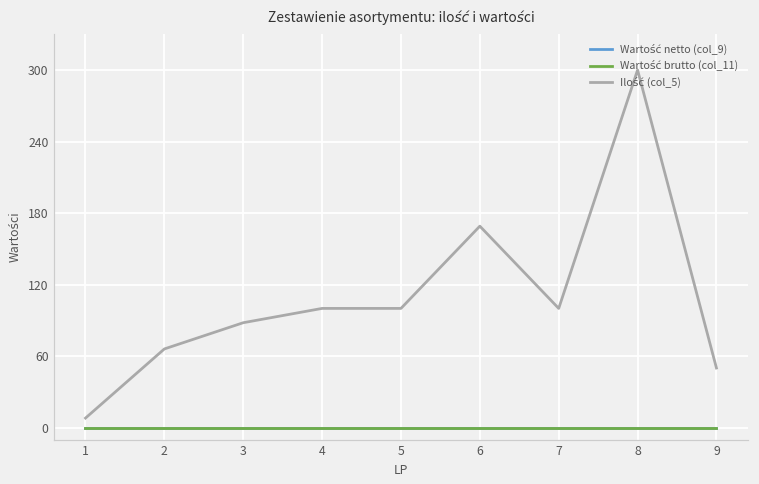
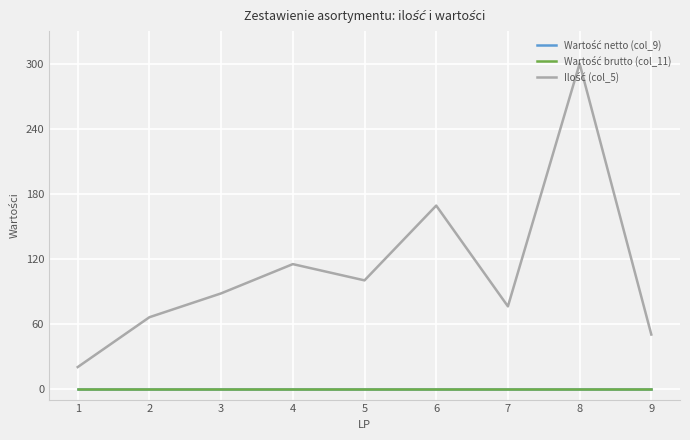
  {
    "Wartość brutto (col_11)": {
      "1": 0,
      "2": 0,
      "3": 0,
      "4": 0,
      "5": 0,
      "6": 0,
      "7": 0,
      "8": 0,
      "9": 0
    },
    "Ilość (col_5)": {
-     "1": 8,
+     "1": 20,
      "2": 66,
      "3": 88,
-     "4": 100,
+     "4": 115,
      "5": 100,
      "6": 169,
-     "7": 100,
+     "7": 76,
      "8": 300,
      "9": 50
    }
  }
